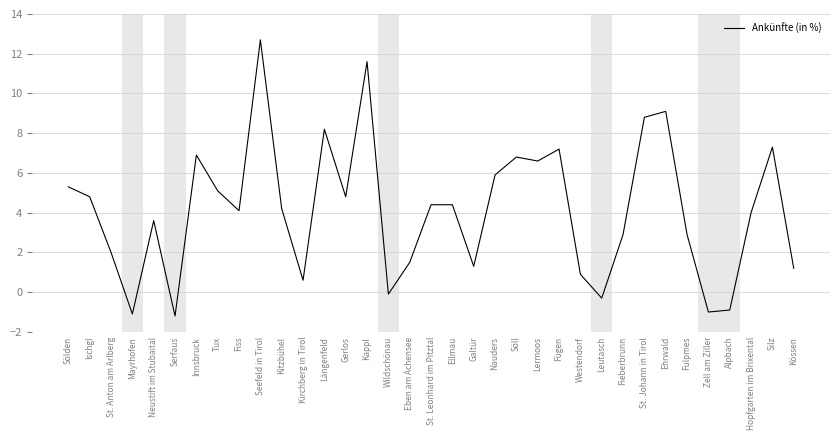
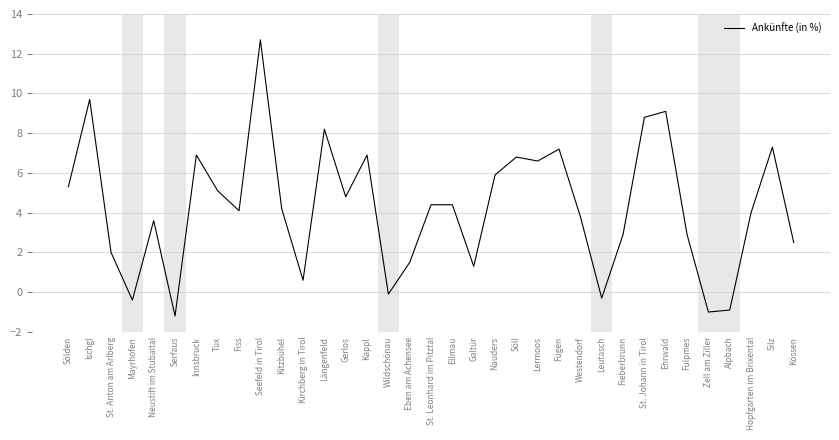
  {
    "Sölden": 5.3,
-   "Ischgl": 4.8,
+   "Ischgl": 9.7,
    "St. Anton am Arlberg": 2.0,
-   "Mayrhofen": -1.1,
+   "Mayrhofen": -0.4,
    "Neustift im Stubaital": 3.6,
    "Serfaus": -1.2,
    "Innsbruck": 6.9,
    "Tux": 5.1,
    "Fiss": 4.1,
    "Seefeld in Tirol": 12.7,
    "Kitzbühel": 4.2,
    "Kirchberg in Tirol": 0.6,
    "Längenfeld": 8.2,
    "Gerlos": 4.8,
-   "Kappl": 11.6,
+   "Kappl": 6.9,
    "Wildschönau": -0.1,
    "Eben am Achensee": 1.5,
    "St. Leonhard im Pitztal": 4.4,
    "Ellmau": 4.4,
    "Galtür": 1.3,
    "Nauders": 5.9,
    "Söll": 6.8,
    "Lermoos": 6.6,
    "Fügen": 7.2,
-   "Westendorf": 0.9,
+   "Westendorf": 3.8,
    "Leutasch": -0.3,
    "Fieberbrunn": 2.9,
    "St. Johann in Tirol": 8.8,
    "Ehrwald": 9.1,
    "Fulpmes": 2.9,
    "Zell am Ziller": -1.0,
    "Alpbach": -0.9,
    "Hopfgarten im Brixental": 4.0,
    "Silz": 7.3,
-   "Kössen": 1.2
+   "Kössen": 2.5
  }
